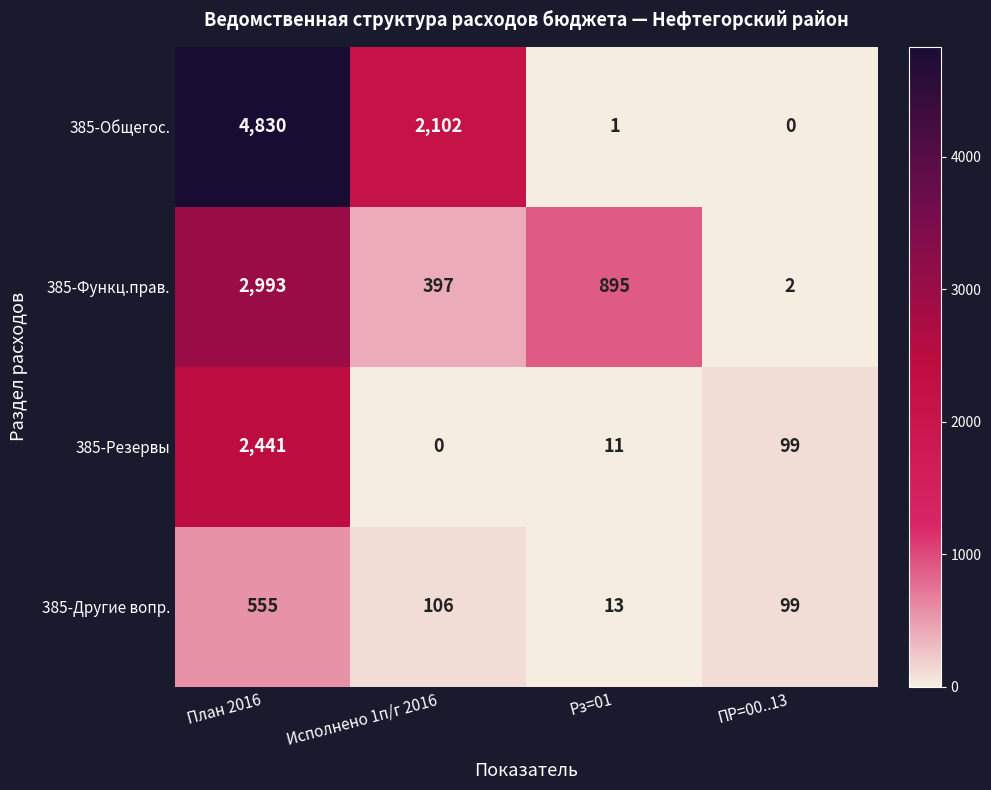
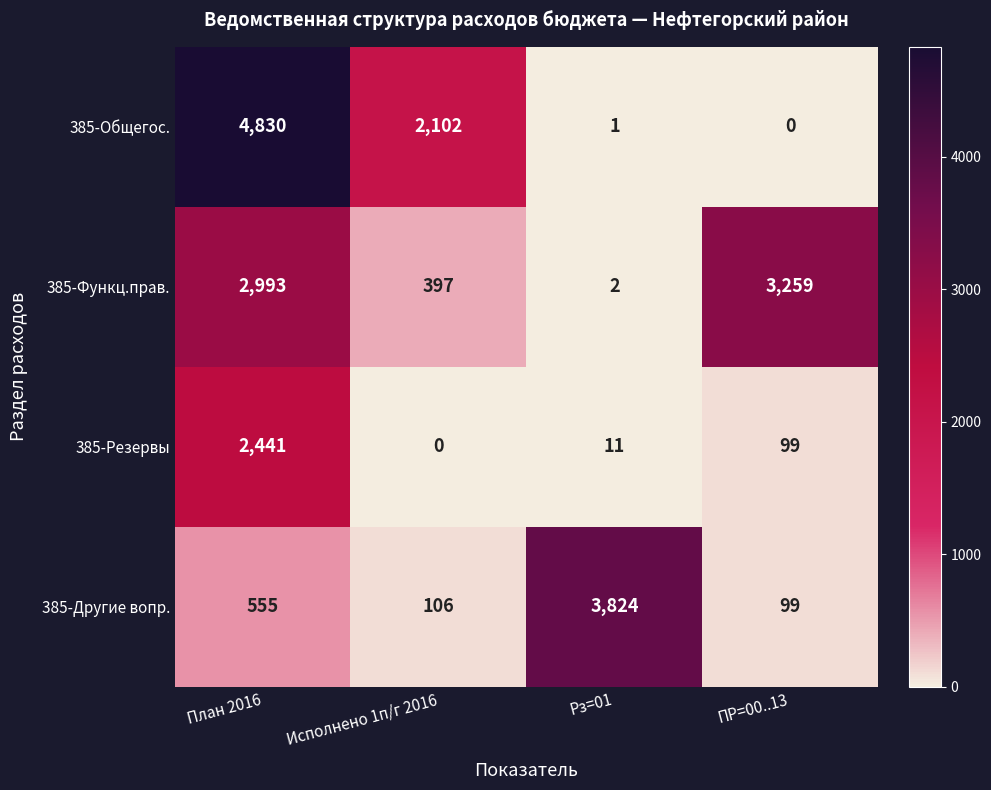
  {
    "385-Общегос.": {
      "План 2016": "4,830",
      "Исполнено 1п/г 2016": "2,102",
      "Рз=01": "1",
      "ПР=00..13": "0"
    },
    "385-Функц.прав.": {
      "План 2016": "2,993",
      "Исполнено 1п/г 2016": "397",
-     "Рз=01": "895",
-     "ПР=00..13": "2"
+     "Рз=01": "2",
+     "ПР=00..13": "3,259"
    },
    "385-Резервы": {
      "План 2016": "2,441",
      "Исполнено 1п/г 2016": "0",
      "Рз=01": "11",
      "ПР=00..13": "99"
    },
    "385-Другие вопр.": {
      "План 2016": "555",
      "Исполнено 1п/г 2016": "106",
-     "Рз=01": "13",
+     "Рз=01": "3,824",
      "ПР=00..13": "99"
    }
  }
